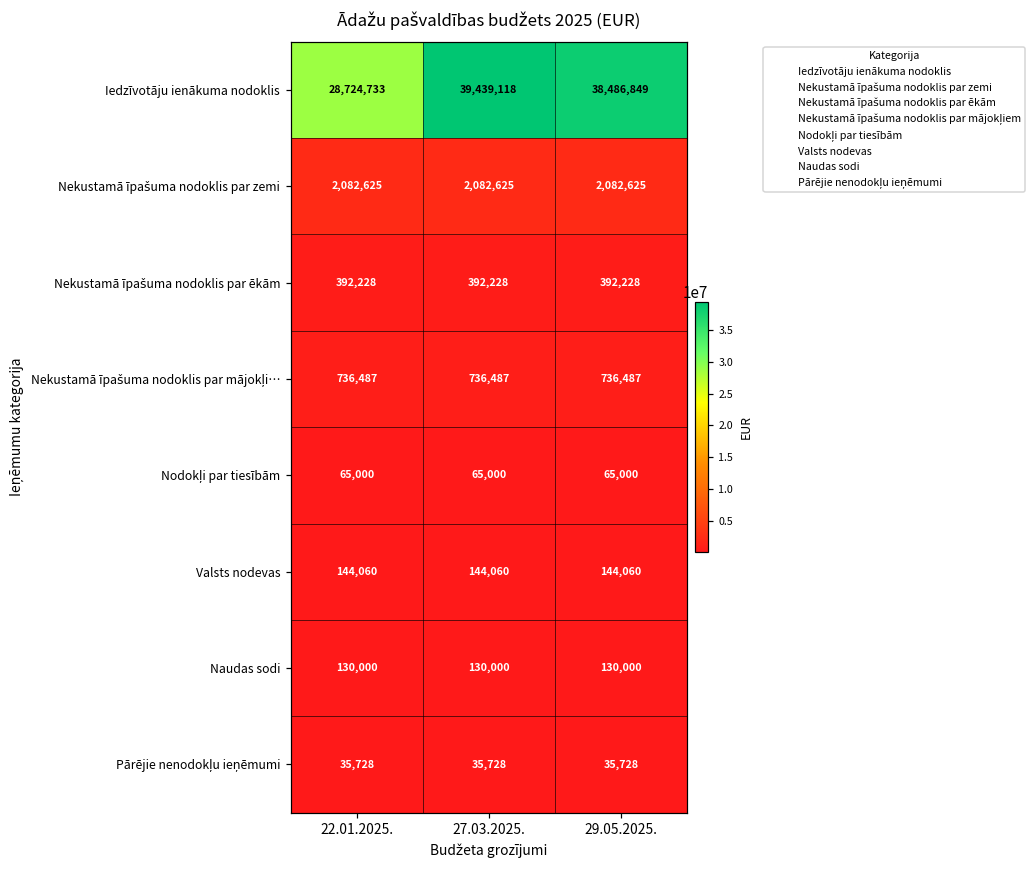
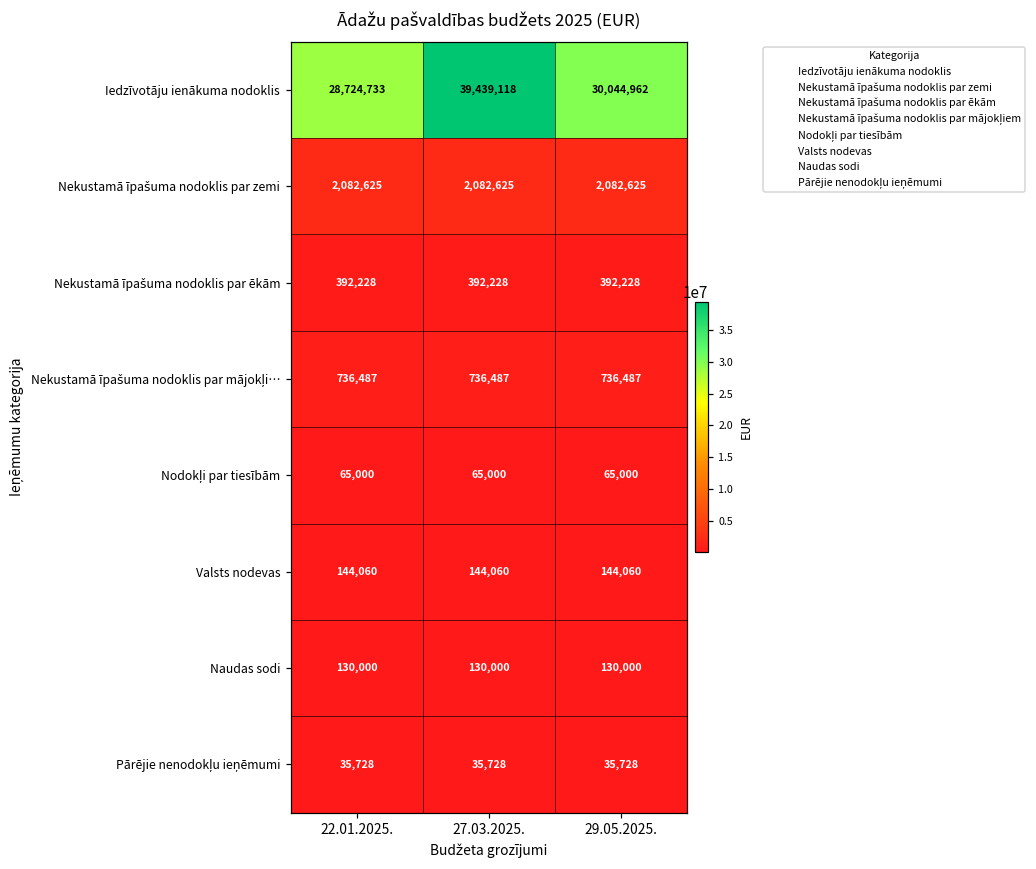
  {
    "Iedzīvotāju ienākuma nodoklis": {
      "22.01.2025.": "28,724,733",
      "27.03.2025.": "39,439,118",
-     "29.05.2025.": "38,486,849"
+     "29.05.2025.": "30,044,962"
    },
    "Nekustamā īpašuma nodoklis par zemi": {
      "22.01.2025.": "2,082,625",
      "27.03.2025.": "2,082,625",
      "29.05.2025.": "2,082,625"
    },
    "Nekustamā īpašuma nodoklis par ēkām": {
      "22.01.2025.": "392,228",
      "27.03.2025.": "392,228",
      "29.05.2025.": "392,228"
    },
    "Nekustamā īpašuma nodoklis par mājokļi…": {
      "22.01.2025.": "736,487",
      "27.03.2025.": "736,487",
      "29.05.2025.": "736,487"
    },
    "Nodokļi par tiesībām": {
      "22.01.2025.": "65,000",
      "27.03.2025.": "65,000",
      "29.05.2025.": "65,000"
    },
    "Valsts nodevas": {
      "22.01.2025.": "144,060",
      "27.03.2025.": "144,060",
      "29.05.2025.": "144,060"
    },
    "Naudas sodi": {
      "22.01.2025.": "130,000",
      "27.03.2025.": "130,000",
      "29.05.2025.": "130,000"
    },
    "Pārējie nenodokļu ieņēmumi": {
      "22.01.2025.": "35,728",
      "27.03.2025.": "35,728",
      "29.05.2025.": "35,728"
    }
  }
